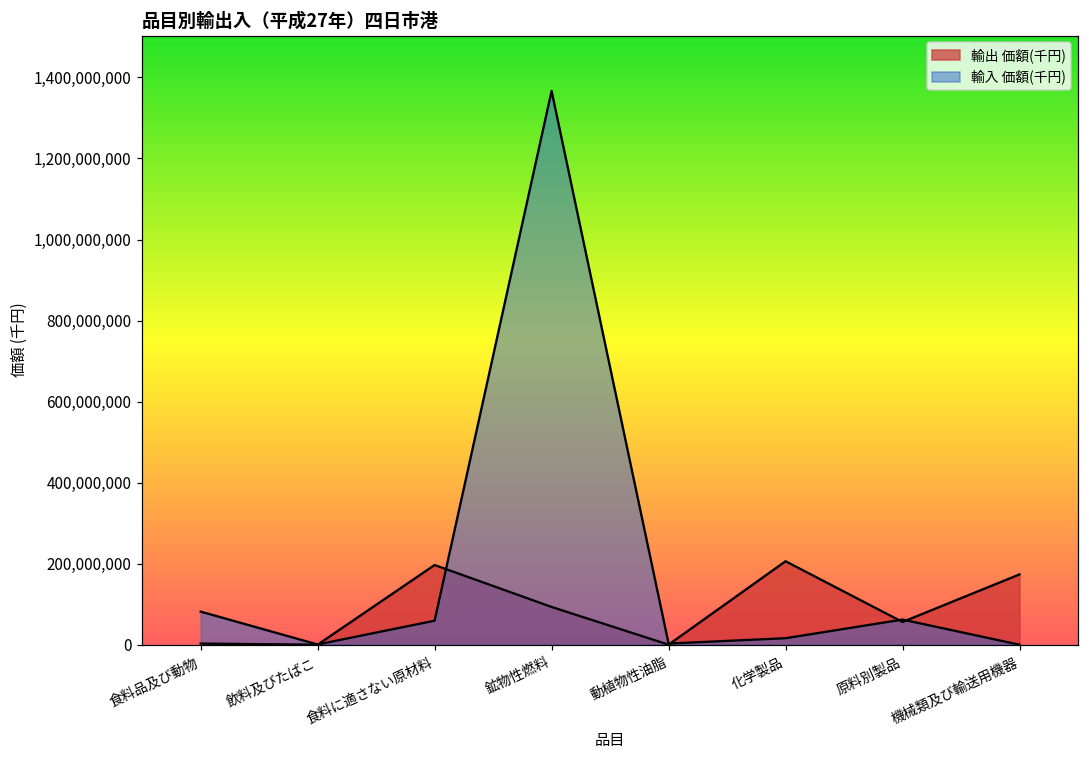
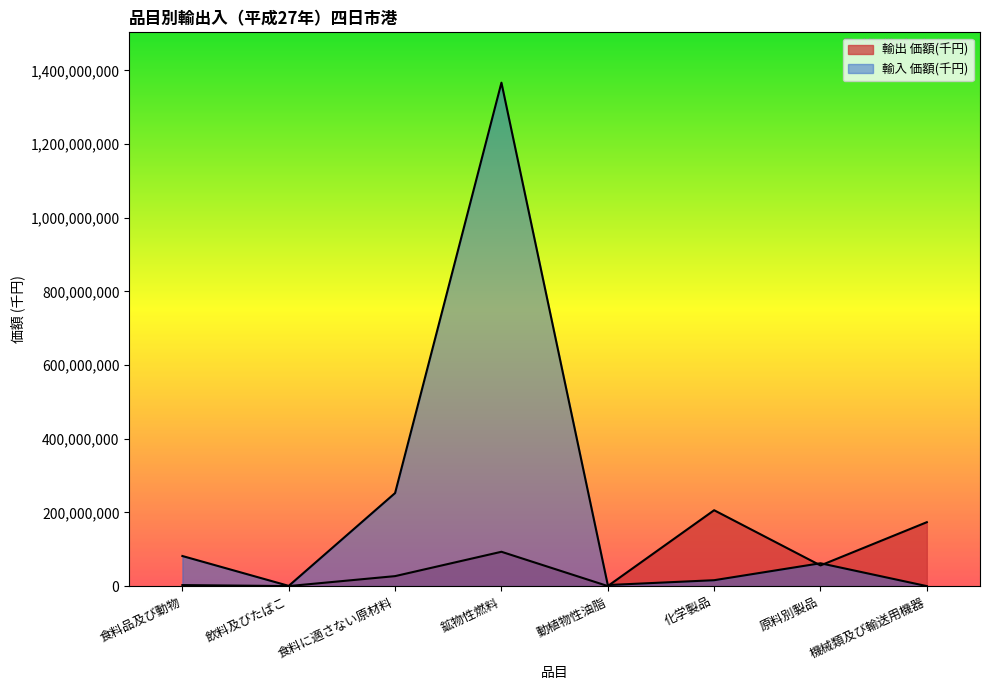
  {
    "輸出 価額(千円)": {
      "食料品及び動物": "0",
-     "食料に適さない原材料": "200,000,000",
+     "食料に適さない原材料": "30,000,000",
      "鉱物性燃料": "90,000,000",
      "化学製品": "210,000,000",
      "機械類及び輸送用機器": "170,000,000"
    },
    "輸入 価額(千円)": {
      "食料品及び動物": "80,000,000",
-     "食料に適さない原材料": "60,000,000",
+     "食料に適さない原材料": "250,000,000",
      "鉱物性燃料": "1,370,000,000",
      "化学製品": "20,000,000",
      "機械類及び輸送用機器": "0"
    }
  }
